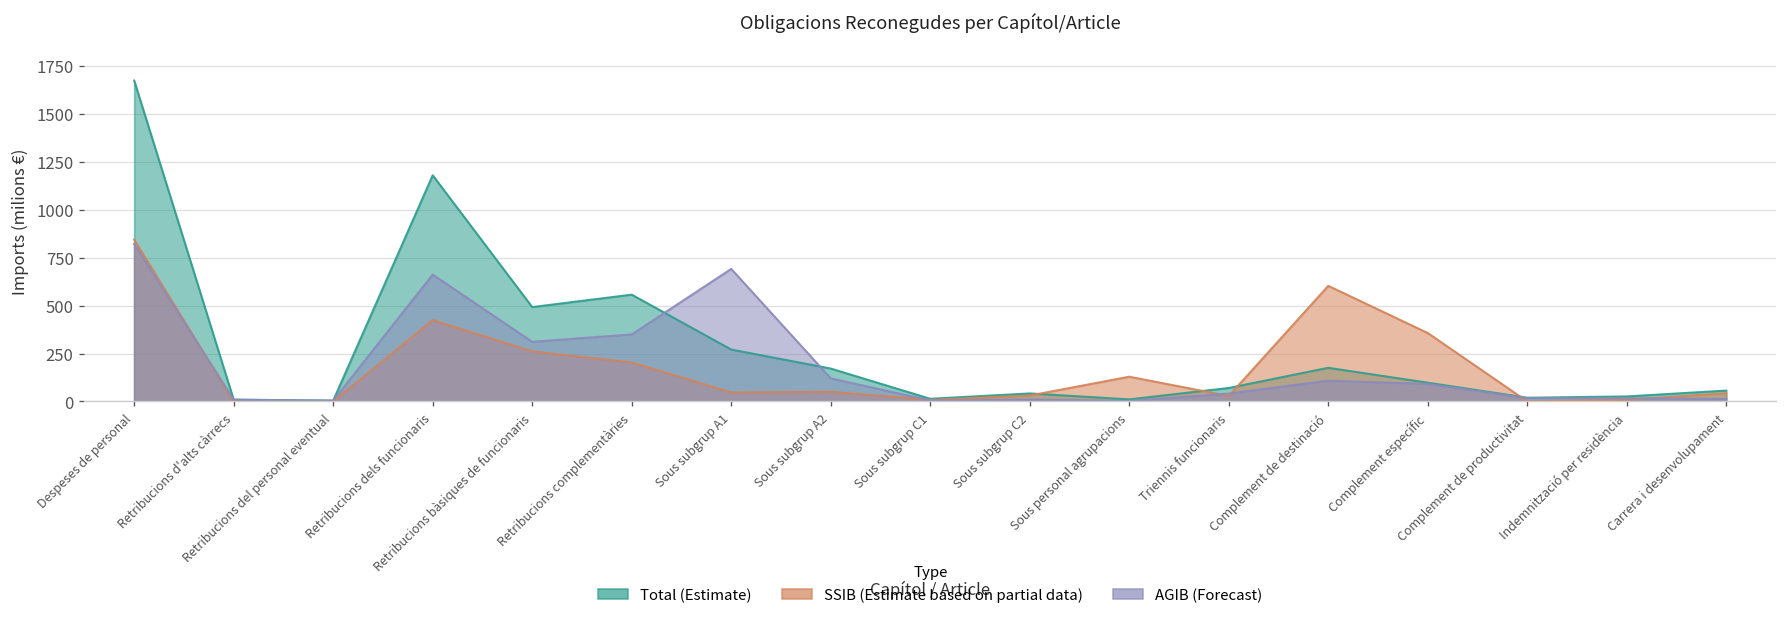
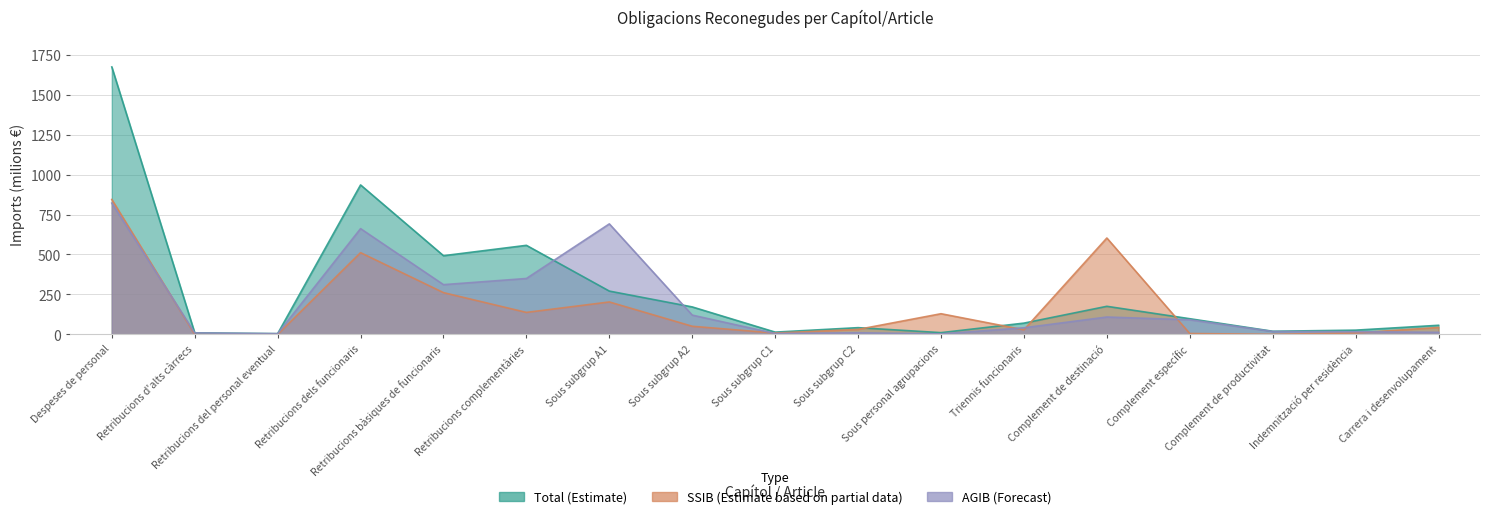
  {
    "Total (Estimate)": {
      "Despeses de personal": 1670,
-     "Retribucions dels funcionaris": 1180,
+     "Retribucions dels funcionaris": 940,
      "Retribucions bàsiques de funcionaris": 490,
      "Retribucions complementàries": 560,
      "Sous subgrup A1": 270,
      "Sous subgrup A2": 170,
      "Triennis funcionaris": 70,
      "Complement de destinació": 180
    },
    "SSIB (Estimate based on partial data)": {
      "Despeses de personal": 840,
-     "Retribucions dels funcionaris": 420,
+     "Retribucions dels funcionaris": 510,
      "Retribucions bàsiques de funcionaris": 260,
-     "Retribucions complementàries": 200,
-     "Sous subgrup A1": 50,
+     "Retribucions complementàries": 140,
+     "Sous subgrup A1": 200,
      "Sous subgrup A2": 50,
      "Sous personal agrupacions": 130,
      "Complement de destinació": 600,
-     "Complement específic": 360,
+     "Complement específic": 10,
      "Complement de productivitat": 0
    },
    "AGIB (Forecast)": {
      "Despeses de personal": 820,
      "Retribucions dels funcionaris": 660,
      "Retribucions bàsiques de funcionaris": 310,
      "Retribucions complementàries": 350,
      "Sous subgrup A1": 690,
      "Sous subgrup A2": 120,
      "Sous subgrup C2": 10,
      "Complement de destinació": 110,
      "Carrera i desenvolupament": 10
    }
  }
